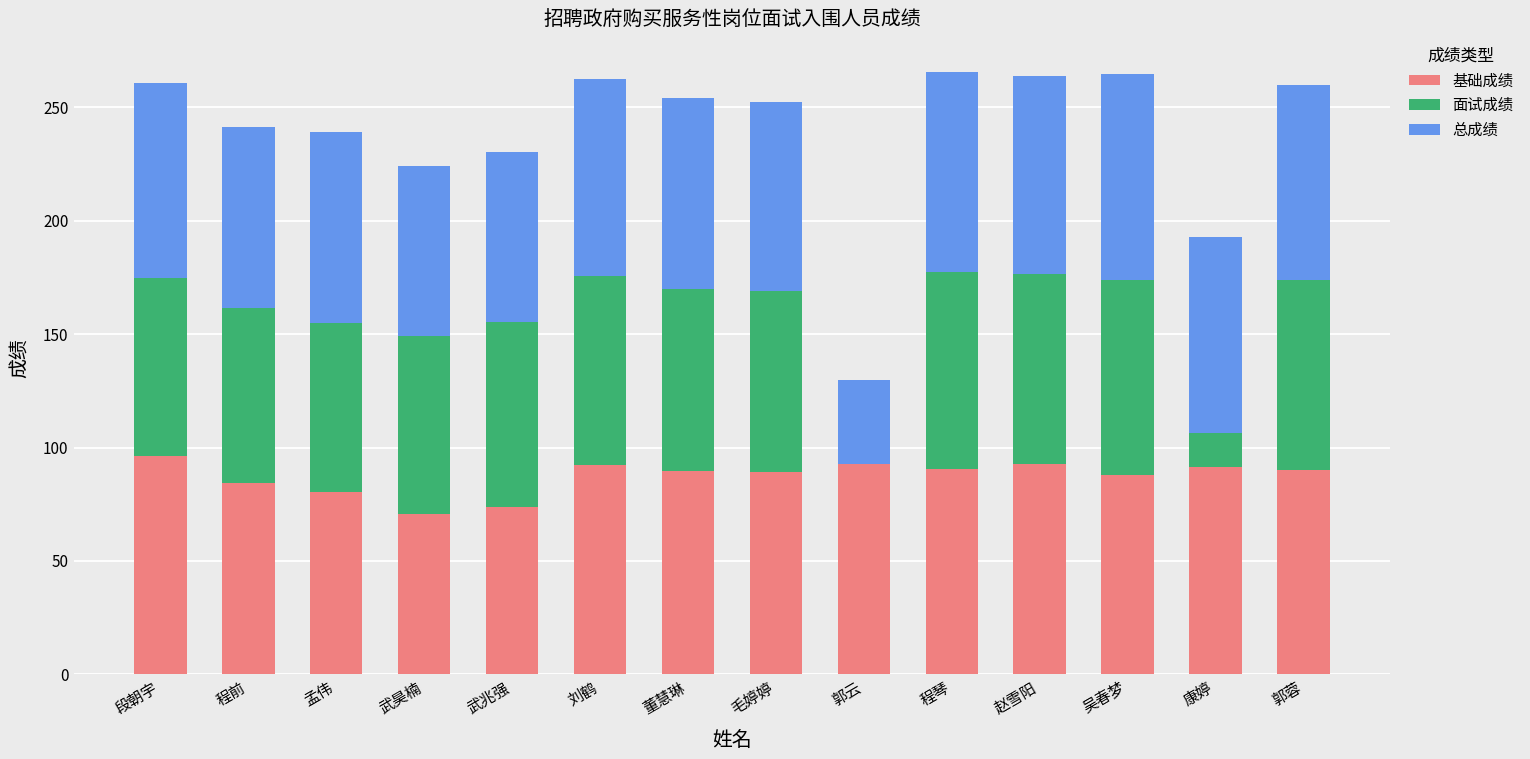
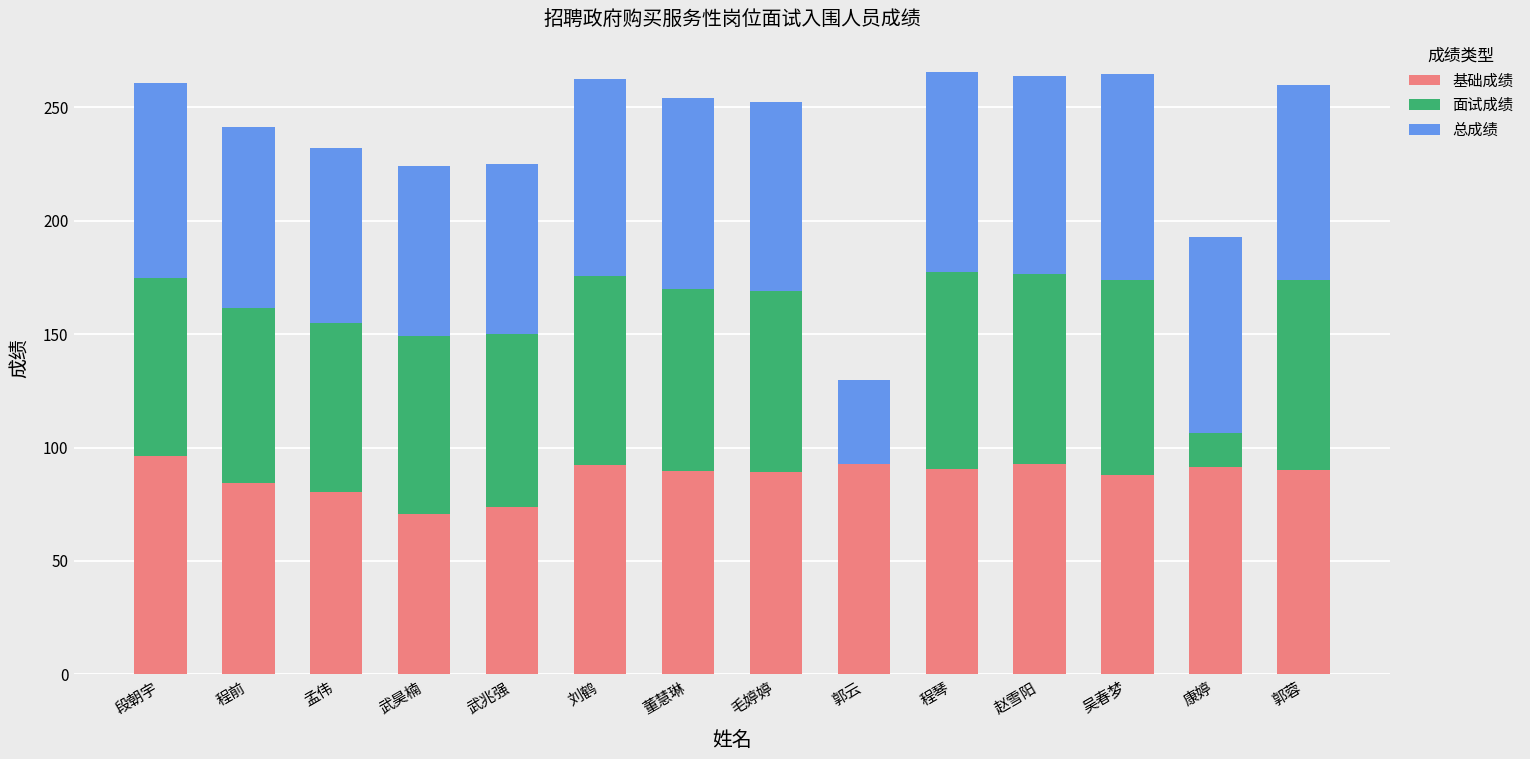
  {
    "基础成绩": {
      "段朝宇": 96,
      "程前": 84,
      "孟伟": 80,
      "武昊楠": 71,
      "武兆强": 74,
      "刘鹤": 92,
      "董慧琳": 90,
      "毛婷婷": 89,
      "郭云": 93,
      "程琴": 91,
      "赵雪阳": 93,
      "吴春梦": 88,
      "康婷": 91,
      "郭蓉": 90
    },
    "面试成绩": {
      "段朝宇": 79,
      "程前": 77,
      "孟伟": 75,
      "武昊楠": 78,
-     "武兆强": 81,
+     "武兆强": 76,
      "刘鹤": 83,
      "董慧琳": 80,
      "毛婷婷": 80,
      "郭云": 0,
      "程琴": 87,
      "赵雪阳": 84,
      "吴春梦": 86,
      "康婷": 15,
      "郭蓉": 84
    },
    "总成绩": {
      "段朝宇": 86,
      "程前": 80,
-     "孟伟": 84,
+     "孟伟": 77,
      "武昊楠": 75,
      "武兆强": 75,
      "刘鹤": 87,
      "董慧琳": 84,
      "毛婷婷": 83,
      "郭云": 37,
      "程琴": 88,
      "赵雪阳": 87,
      "吴春梦": 91,
      "康婷": 86,
      "郭蓉": 86
    }
  }
